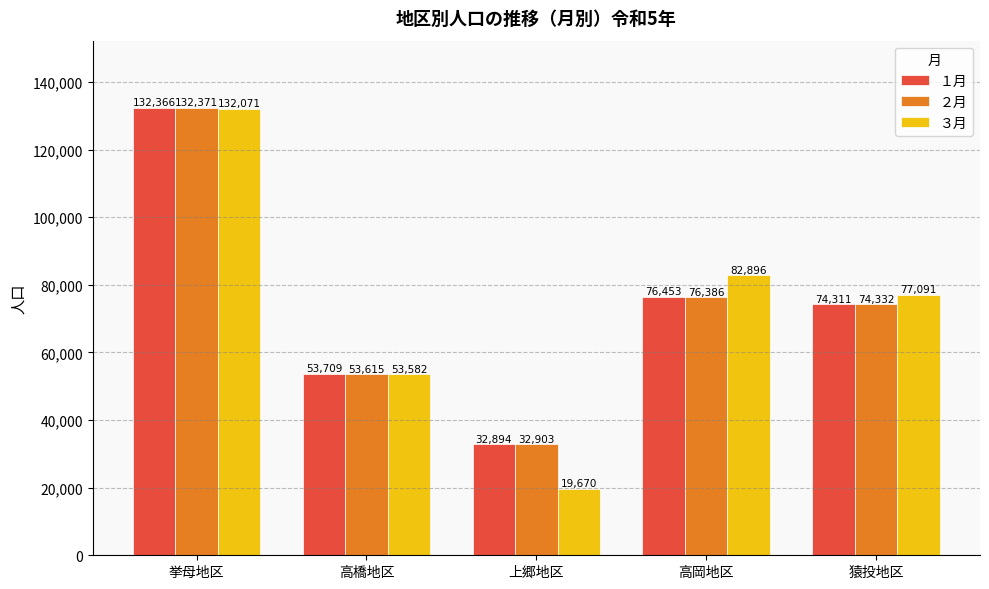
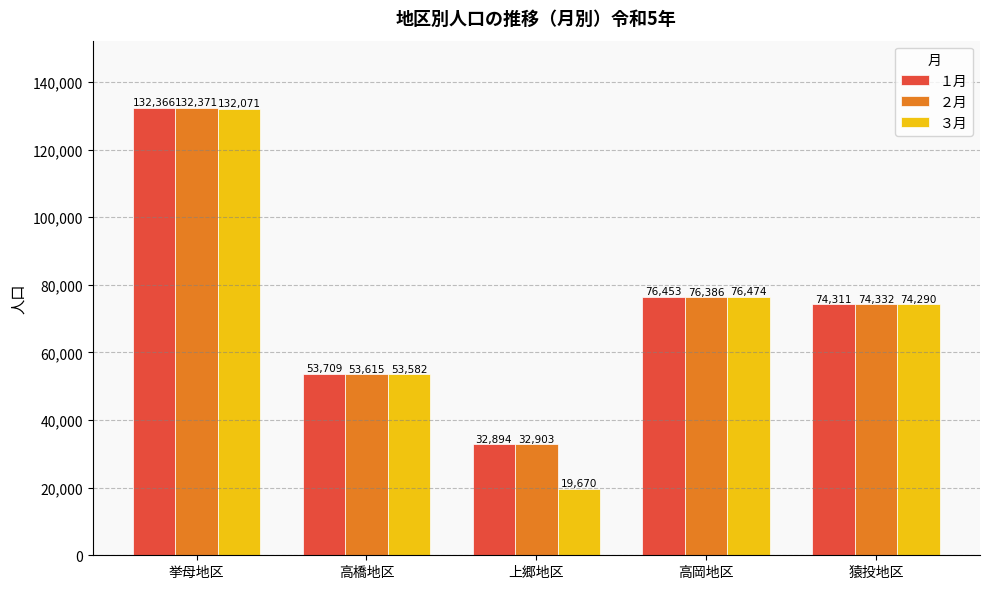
  {
    "３月": {
      "挙母地区": "132,071",
      "高橋地区": "53,582",
      "上郷地区": "19,670",
-     "高岡地区": "82,896",
-     "猿投地区": "77,091"
+     "高岡地区": "76,474",
+     "猿投地区": "74,290"
    }
  }
